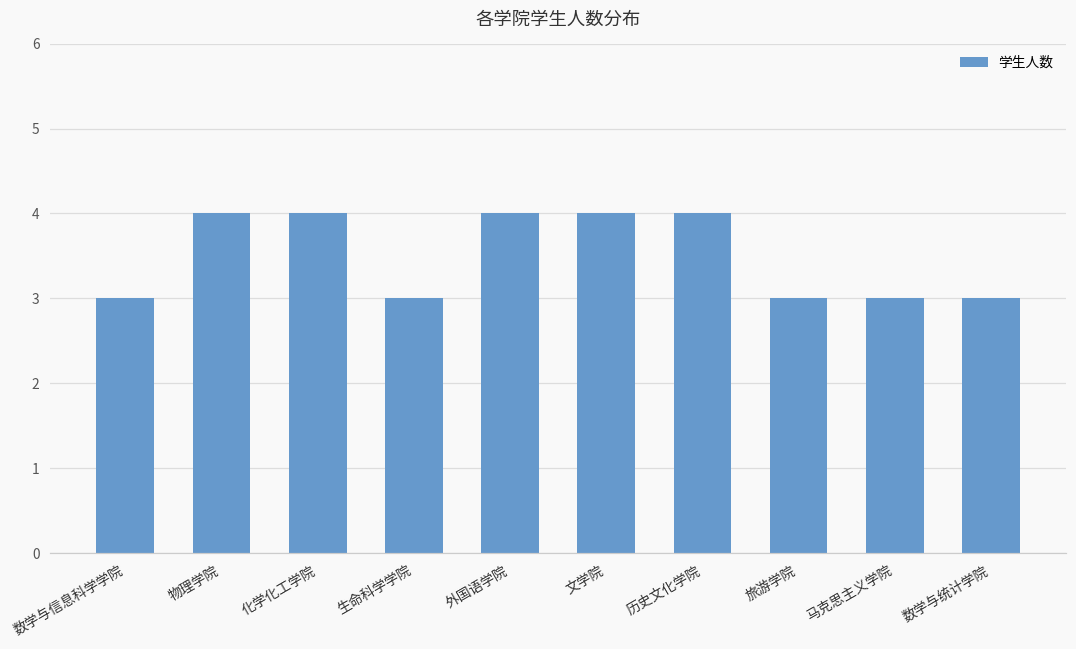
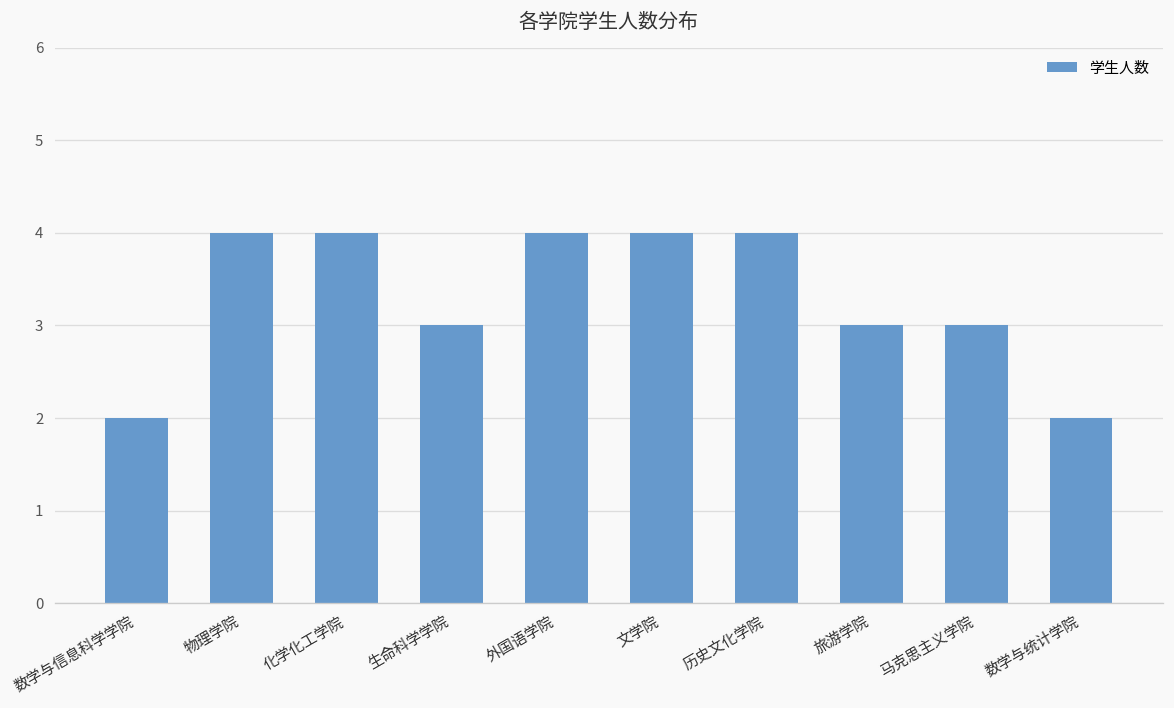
  {
-   "数学与信息科学学院": 3,
+   "数学与信息科学学院": 2,
    "物理学院": 4,
    "化学化工学院": 4,
    "生命科学学院": 3,
    "外国语学院": 4,
    "文学院": 4,
    "历史文化学院": 4,
    "旅游学院": 3,
    "马克思主义学院": 3,
-   "数学与统计学院": 3
+   "数学与统计学院": 2
  }
